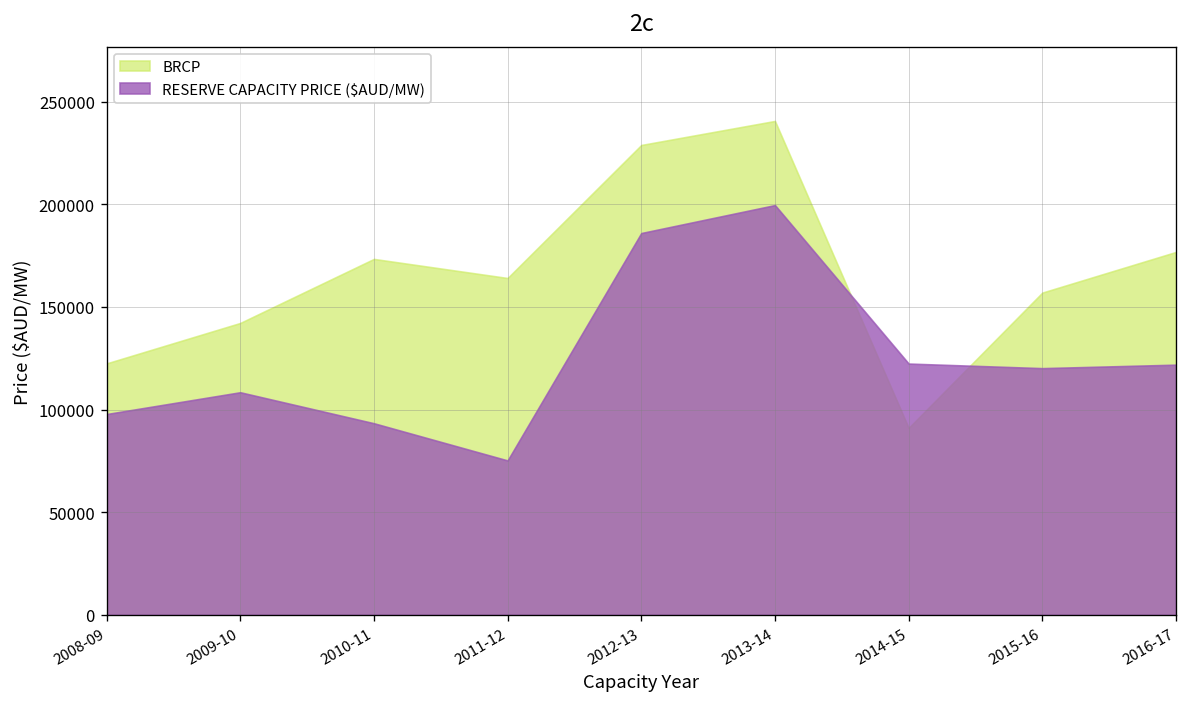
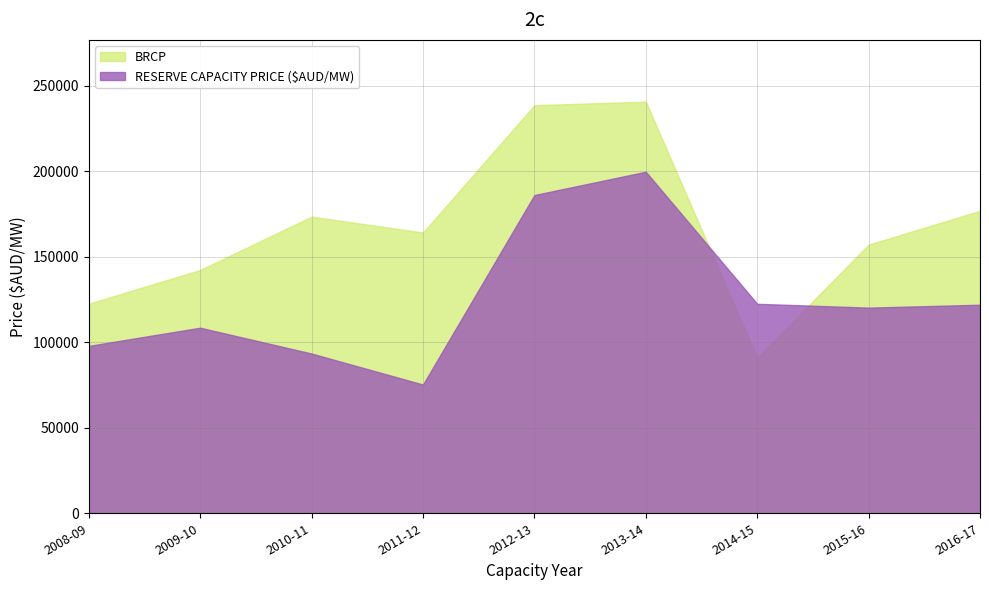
  {
    "BRCP": {
      "2008-09": 123000,
      "2009-10": 142000,
      "2010-11": 173000,
      "2011-12": 164000,
-     "2012-13": 229000,
+     "2012-13": 239000,
      "2013-14": 241000,
      "2014-15": 91000,
      "2015-16": 157000,
      "2016-17": 177000
    },
    "RESERVE CAPACITY PRICE ($AUD/MW)": {
      "2008-09": 98000,
      "2009-10": 108000,
      "2010-11": 93000,
      "2011-12": 75000,
      "2012-13": 186000,
      "2013-14": 200000,
      "2014-15": 122000,
      "2015-16": 120000,
      "2016-17": 122000
    }
  }
